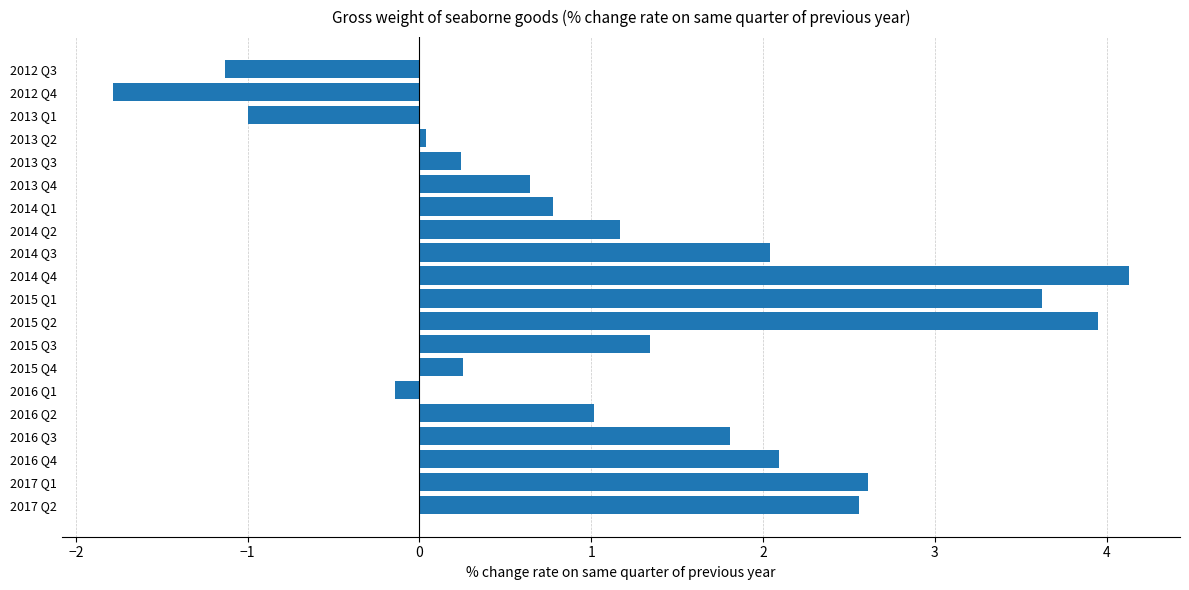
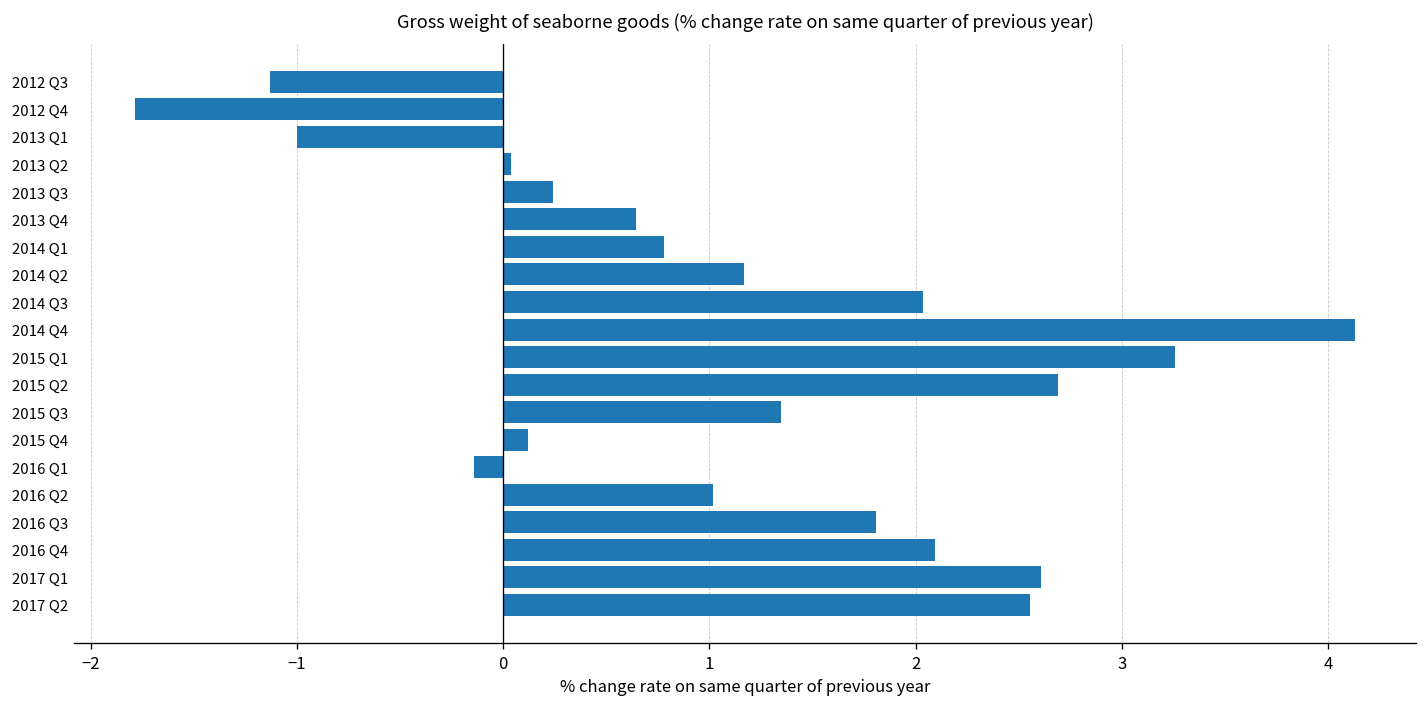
  {
    "2012 Q3": -1.13,
    "2012 Q4": -1.79,
    "2013 Q1": -1.00,
    "2013 Q2": 0.04,
    "2013 Q3": 0.24,
    "2013 Q4": 0.65,
    "2014 Q1": 0.78,
    "2014 Q2": 1.17,
    "2014 Q3": 2.04,
    "2014 Q4": 4.13,
-   "2015 Q1": 3.62,
-   "2015 Q2": 3.95,
+   "2015 Q1": 3.26,
+   "2015 Q2": 2.69,
    "2015 Q3": 1.34,
-   "2015 Q4": 0.25,
+   "2015 Q4": 0.12,
    "2016 Q1": -0.14,
    "2016 Q2": 1.02,
    "2016 Q3": 1.81,
    "2016 Q4": 2.09,
    "2017 Q1": 2.61,
    "2017 Q2": 2.56
  }
